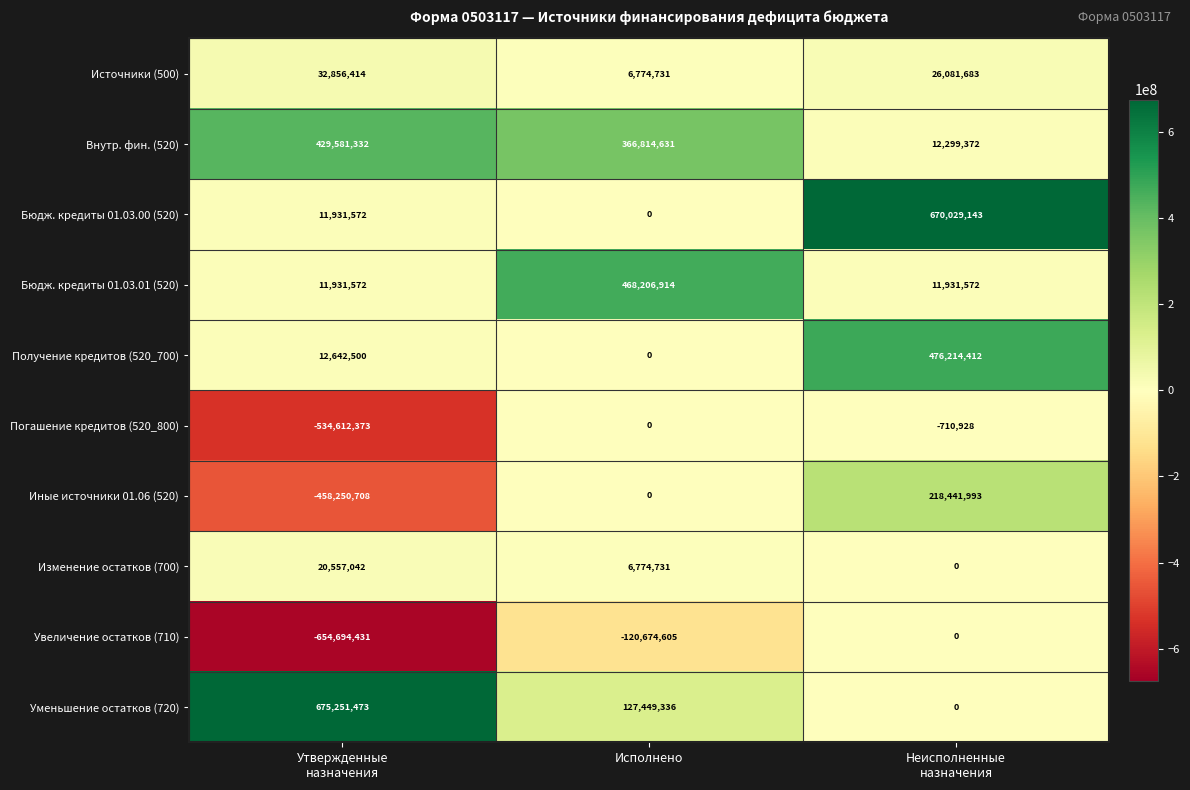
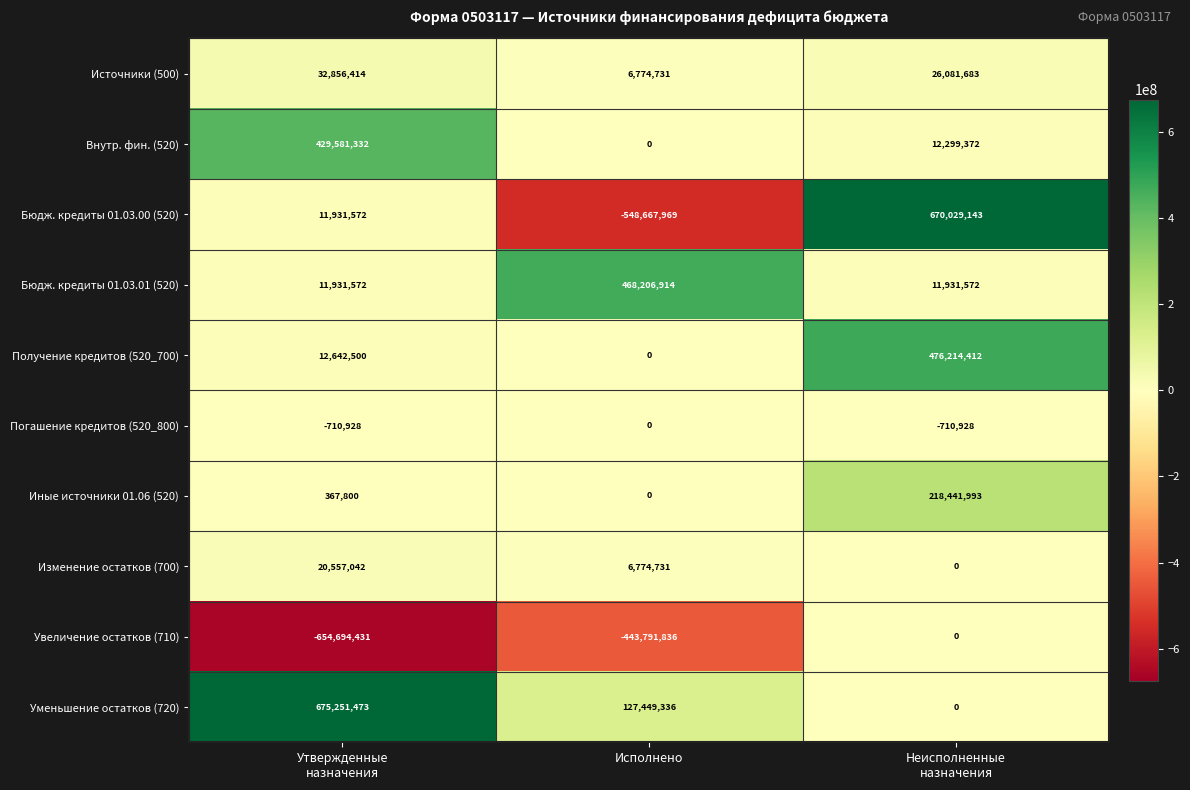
  {
    "Источники (500)": {
      "Утвержденные назначения": "32,856,414",
      "Исполнено": "6,774,731",
      "Неисполненные назначения": "26,081,683"
    },
    "Внутр. фин. (520)": {
      "Утвержденные назначения": "429,581,332",
-     "Исполнено": "366,814,631",
+     "Исполнено": "0",
      "Неисполненные назначения": "12,299,372"
    },
    "Бюдж. кредиты 01.03.00 (520)": {
      "Утвержденные назначения": "11,931,572",
-     "Исполнено": "0",
+     "Исполнено": "-548,667,969",
      "Неисполненные назначения": "670,029,143"
    },
    "Бюдж. кредиты 01.03.01 (520)": {
      "Утвержденные назначения": "11,931,572",
      "Исполнено": "468,206,914",
      "Неисполненные назначения": "11,931,572"
    },
    "Получение кредитов (520_700)": {
      "Утвержденные назначения": "12,642,500",
      "Исполнено": "0",
      "Неисполненные назначения": "476,214,412"
    },
    "Погашение кредитов (520_800)": {
-     "Утвержденные назначения": "-534,612,373",
+     "Утвержденные назначения": "-710,928",
      "Исполнено": "0",
      "Неисполненные назначения": "-710,928"
    },
    "Иные источники 01.06 (520)": {
-     "Утвержденные назначения": "-458,250,708",
+     "Утвержденные назначения": "367,800",
      "Исполнено": "0",
      "Неисполненные назначения": "218,441,993"
    },
    "Изменение остатков (700)": {
      "Утвержденные назначения": "20,557,042",
      "Исполнено": "6,774,731",
      "Неисполненные назначения": "0"
    },
    "Увеличение остатков (710)": {
      "Утвержденные назначения": "-654,694,431",
-     "Исполнено": "-120,674,605",
+     "Исполнено": "-443,791,836",
      "Неисполненные назначения": "0"
    },
    "Уменьшение остатков (720)": {
      "Утвержденные назначения": "675,251,473",
      "Исполнено": "127,449,336",
      "Неисполненные назначения": "0"
    }
  }
